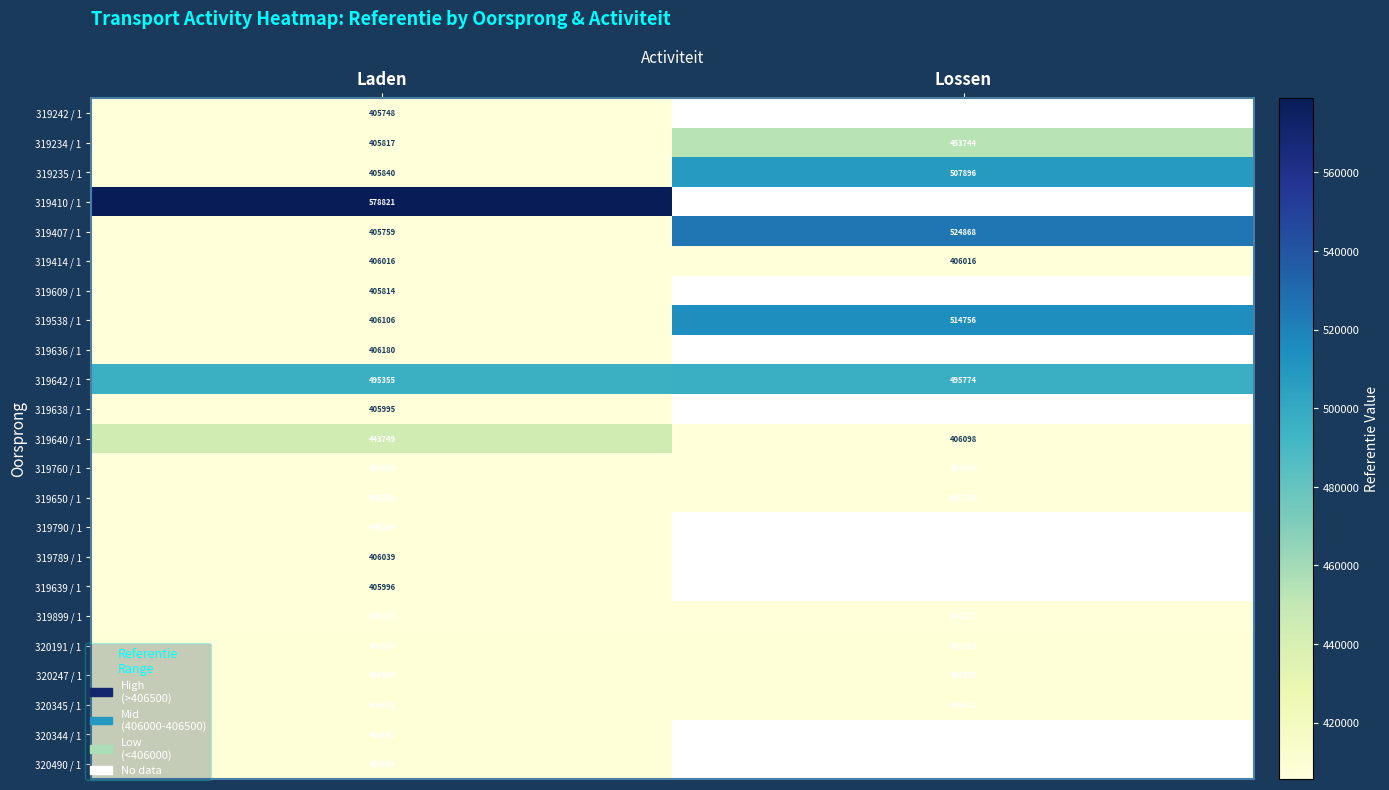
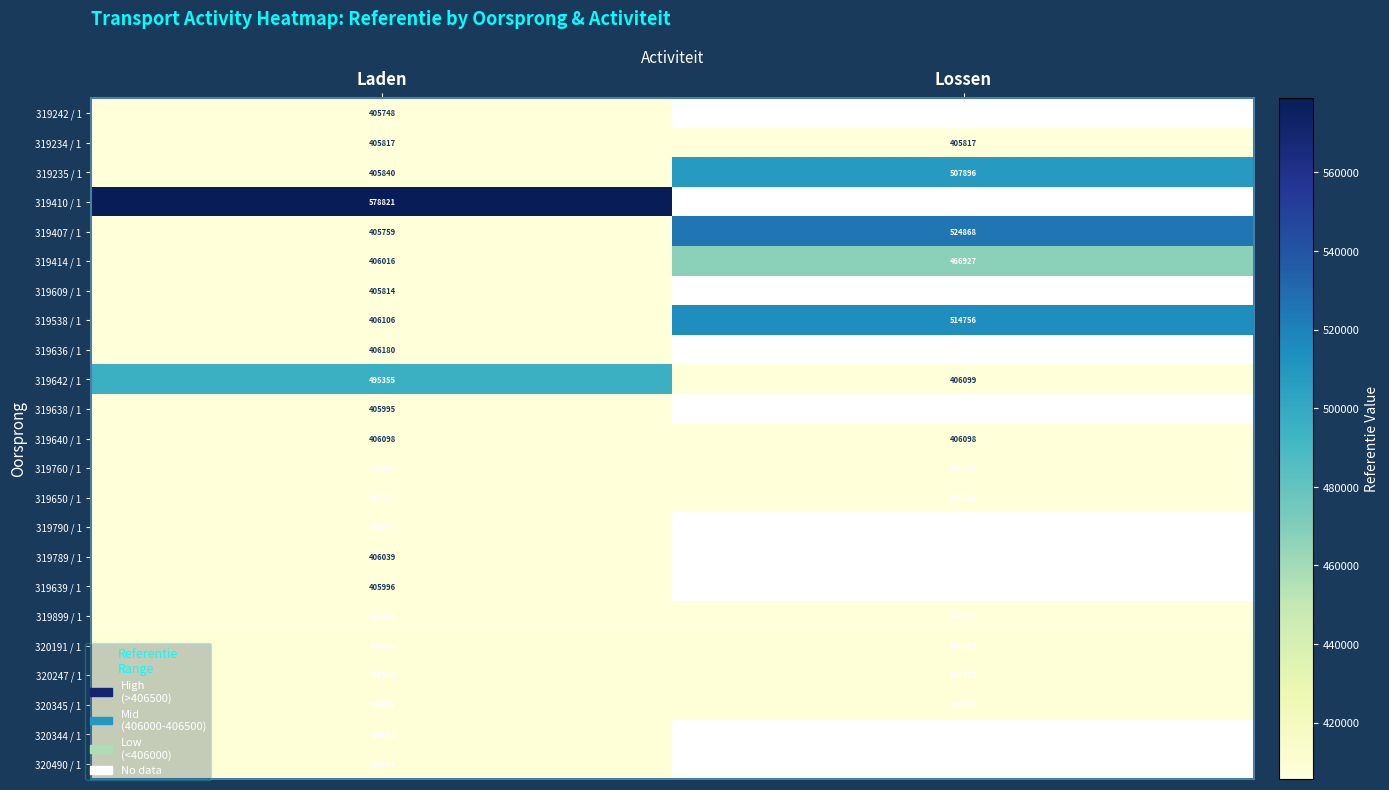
  {
    "319242 / 1": {
      "Laden": 405748
    },
    "319234 / 1": {
      "Laden": 405817,
-     "Lossen": 453744
+     "Lossen": 405817
    },
    "319235 / 1": {
      "Laden": 405840,
      "Lossen": 507896
    },
    "319410 / 1": {
      "Laden": 578821
    },
    "319407 / 1": {
      "Laden": 405759,
      "Lossen": 524868
    },
    "319414 / 1": {
      "Laden": 406016,
-     "Lossen": 406016
+     "Lossen": 466927
    },
    "319609 / 1": {
      "Laden": 405814
    },
    "319538 / 1": {
      "Laden": 406106,
      "Lossen": 514756
    },
    "319636 / 1": {
      "Laden": 406180
    },
    "319642 / 1": {
      "Laden": 495355,
-     "Lossen": 495774
+     "Lossen": 406099
    },
    "319638 / 1": {
      "Laden": 405995
    },
    "319640 / 1": {
-     "Laden": 443749,
+     "Laden": 406098,
      "Lossen": 406098
    },
    "319789 / 1": {
      "Laden": 406039
    },
    "319639 / 1": {
      "Laden": 405996
    }
  }
